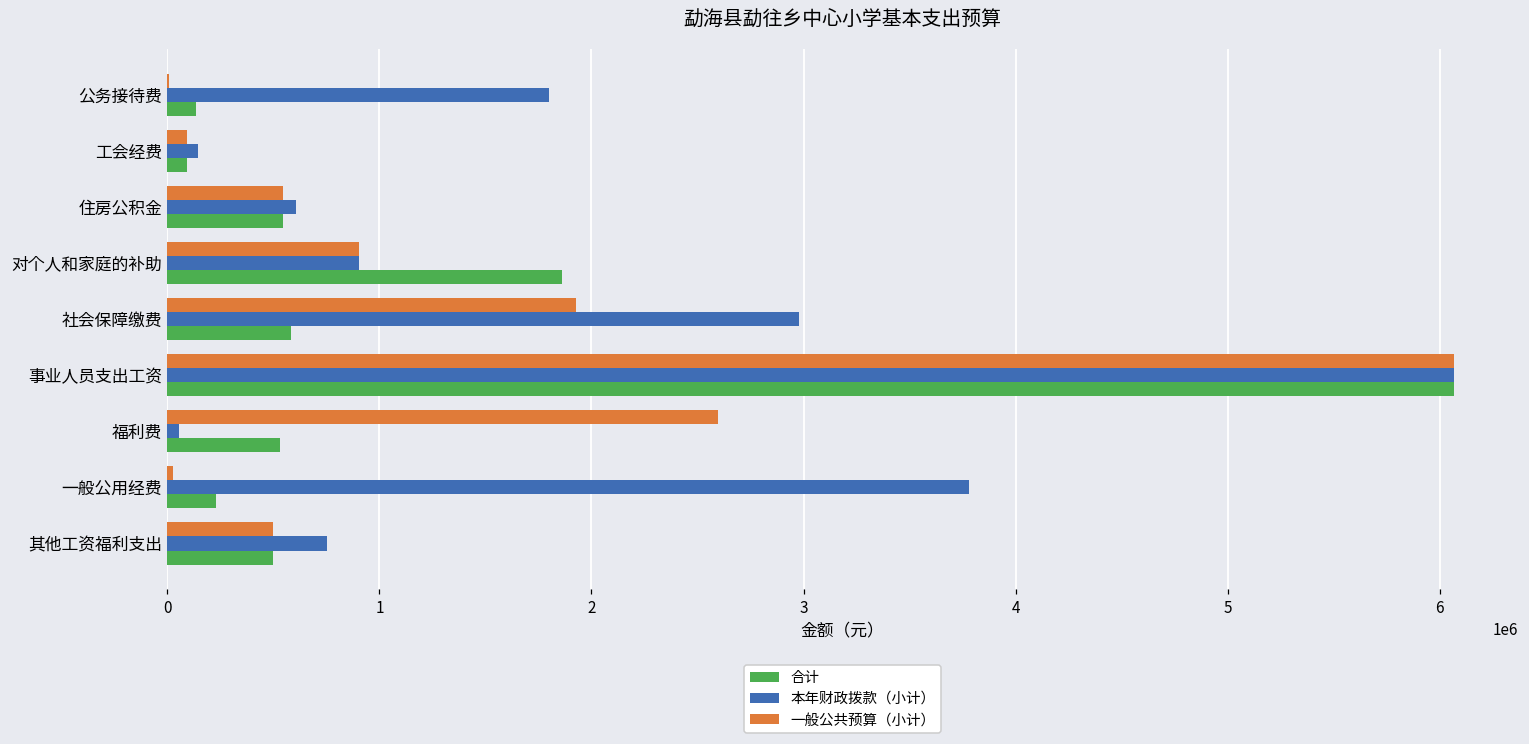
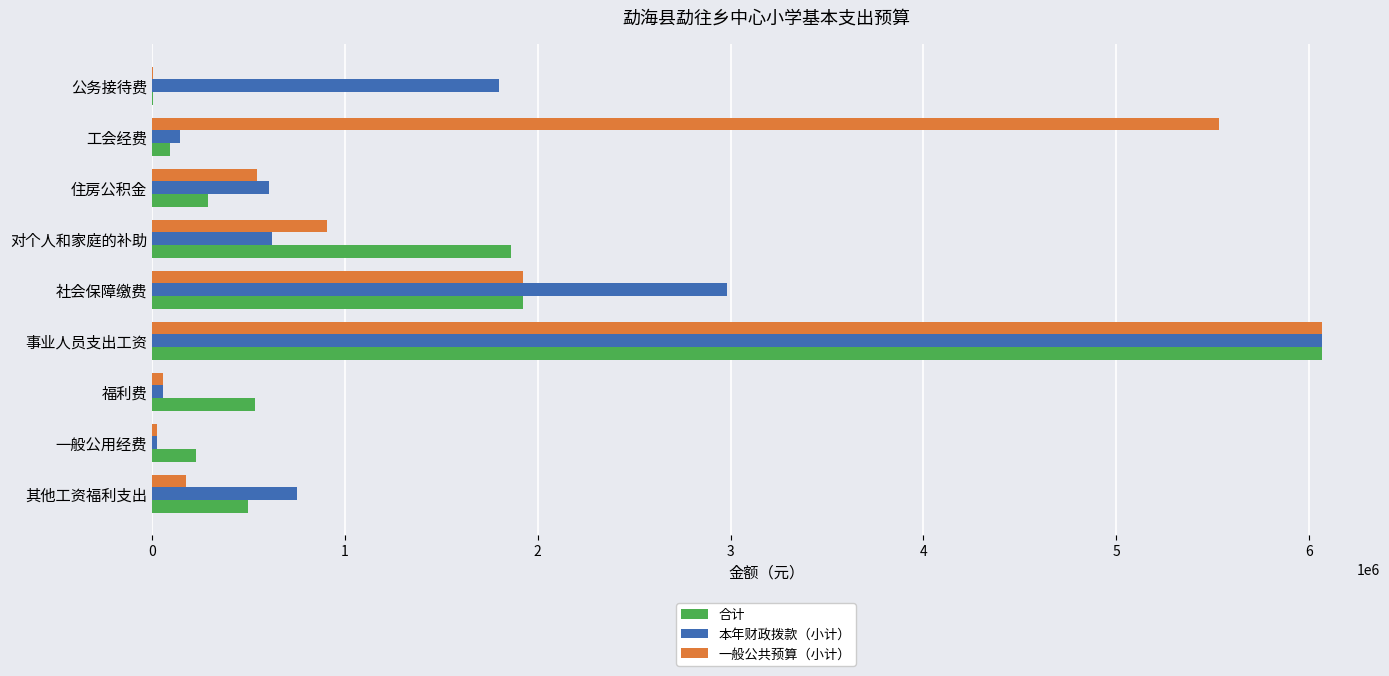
  {
    "合计": {
-     "公务接待费": 130000,
+     "公务接待费": 10000,
      "工会经费": 90000,
-     "住房公积金": 540000,
+     "住房公积金": 290000,
      "对个人和家庭的补助": 1860000,
-     "社会保障缴费": 580000,
+     "社会保障缴费": 1930000,
      "事业人员支出工资": 6070000,
      "福利费": 530000,
      "一般公用经费": 230000,
      "其他工资福利支出": 500000
    },
    "本年财政拨款（小计）": {
      "公务接待费": 1800000,
      "工会经费": 150000,
      "住房公积金": 610000,
-     "对个人和家庭的补助": 900000,
+     "对个人和家庭的补助": 620000,
      "社会保障缴费": 2980000,
      "事业人员支出工资": 6070000,
      "福利费": 60000,
-     "一般公用经费": 3780000,
+     "一般公用经费": 30000,
      "其他工资福利支出": 750000
    },
    "一般公共预算（小计）": {
-     "工会经费": 90000,
+     "工会经费": 5530000,
      "住房公积金": 540000,
      "对个人和家庭的补助": 900000,
      "社会保障缴费": 1930000,
      "事业人员支出工资": 6070000,
-     "福利费": 2600000,
+     "福利费": 60000,
      "一般公用经费": 30000,
-     "其他工资福利支出": 500000
+     "其他工资福利支出": 180000
    }
  }
